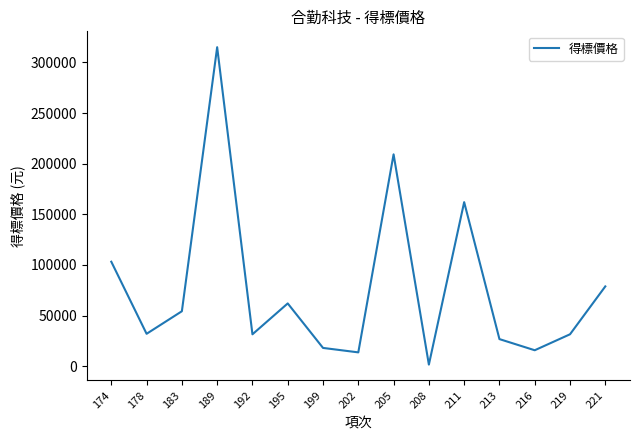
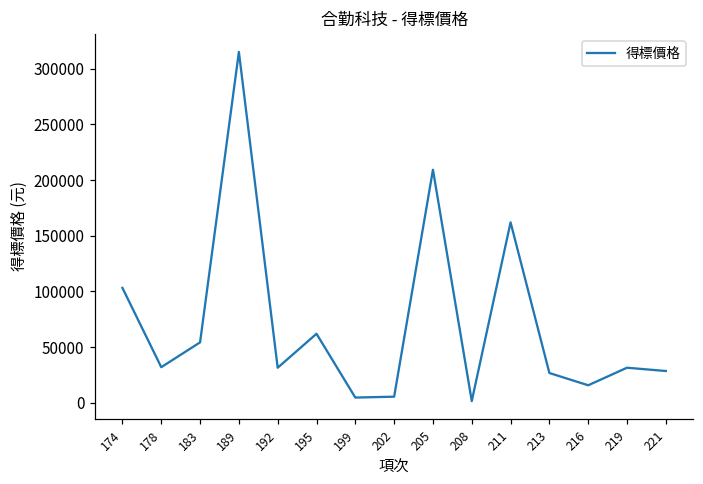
  {
    "174": 103000,
    "178": 32000,
    "183": 54000,
    "189": 315000,
    "192": 32000,
    "195": 62000,
-   "199": 18000,
-   "202": 14000,
+   "199": 5000,
+   "202": 6000,
    "205": 209000,
    "208": 2000,
    "211": 162000,
    "213": 27000,
    "216": 16000,
    "219": 32000,
-   "221": 79000
+   "221": 29000
  }
